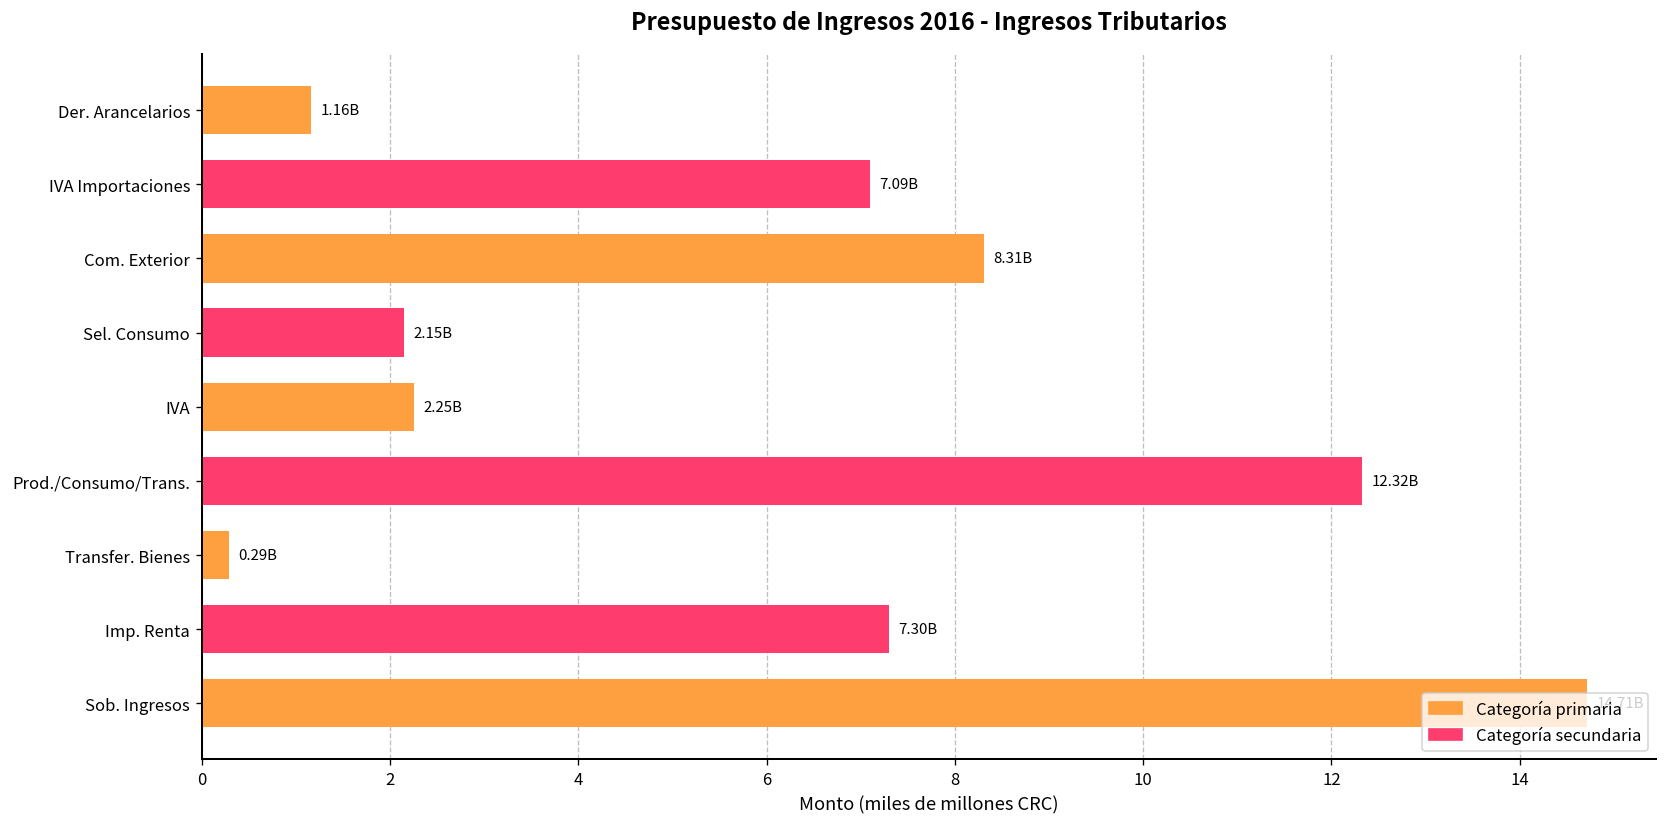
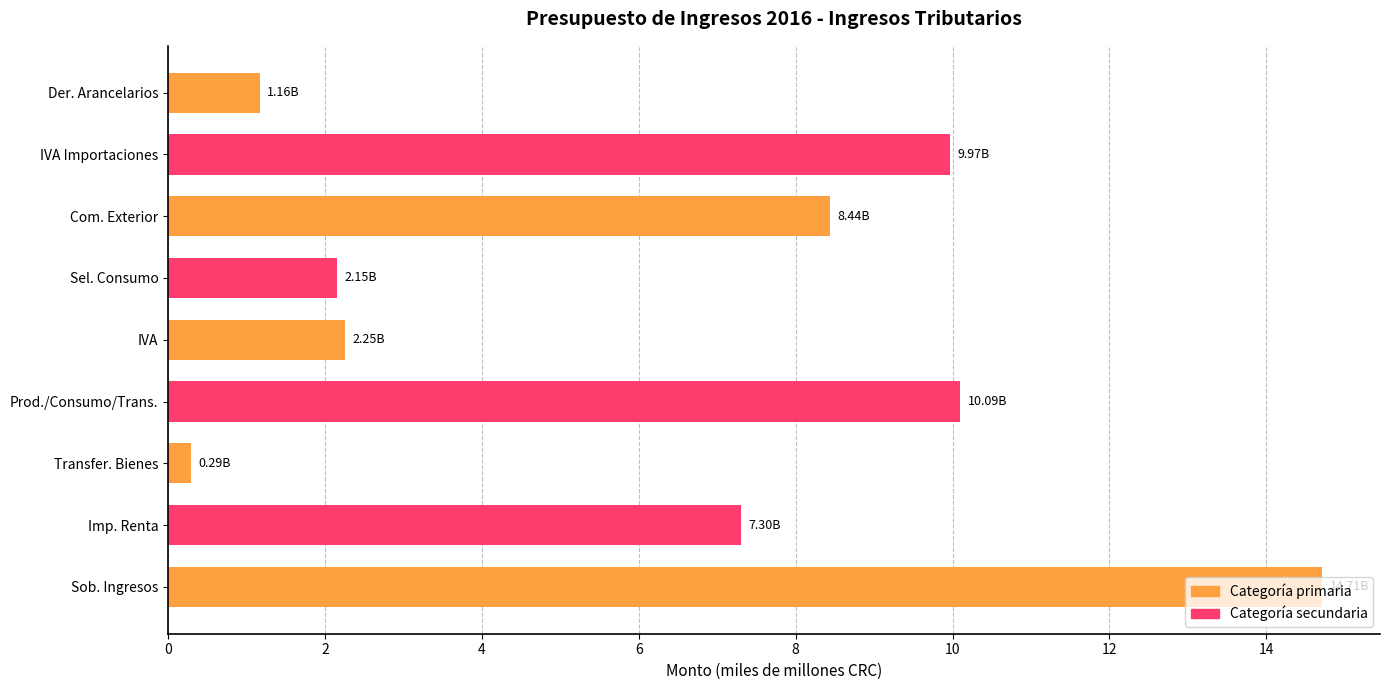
  {
    "Der. Arancelarios": "1.16B",
-   "IVA Importaciones": "7.09B",
-   "Com. Exterior": "8.31B",
+   "IVA Importaciones": "9.97B",
+   "Com. Exterior": "8.44B",
    "Sel. Consumo": "2.15B",
    "IVA": "2.25B",
-   "Prod./Consumo/Trans.": "12.32B",
+   "Prod./Consumo/Trans.": "10.09B",
    "Transfer. Bienes": "0.29B",
    "Imp. Renta": "7.30B"
  }
